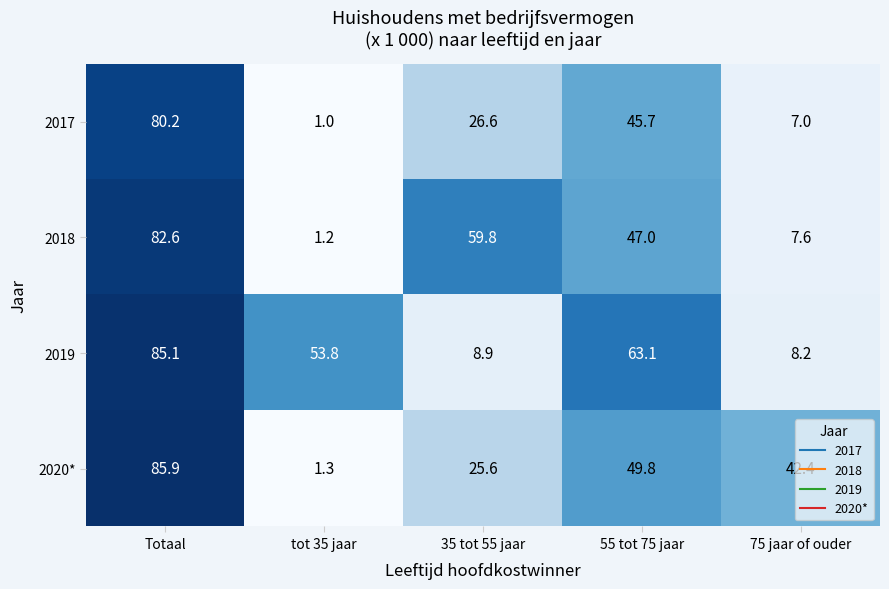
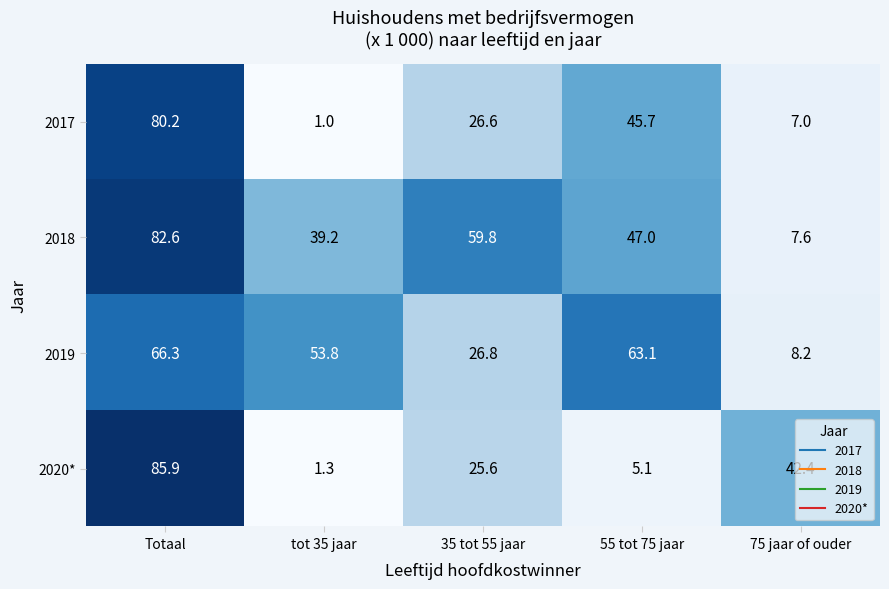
  {
    "2017": {
      "Totaal": 80.2,
      "tot 35 jaar": 1.0,
      "35 tot 55 jaar": 26.6,
      "55 tot 75 jaar": 45.7,
      "75 jaar of ouder": 7.0
    },
    "2018": {
      "Totaal": 82.6,
-     "tot 35 jaar": 1.2,
+     "tot 35 jaar": 39.2,
      "35 tot 55 jaar": 59.8,
      "55 tot 75 jaar": 47.0,
      "75 jaar of ouder": 7.6
    },
    "2019": {
-     "Totaal": 85.1,
+     "Totaal": 66.3,
      "tot 35 jaar": 53.8,
-     "35 tot 55 jaar": 8.9,
+     "35 tot 55 jaar": 26.8,
      "55 tot 75 jaar": 63.1,
      "75 jaar of ouder": 8.2
    },
    "2020*": {
      "Totaal": 85.9,
      "tot 35 jaar": 1.3,
      "35 tot 55 jaar": 25.6,
-     "55 tot 75 jaar": 49.8
+     "55 tot 75 jaar": 5.1
    }
  }
